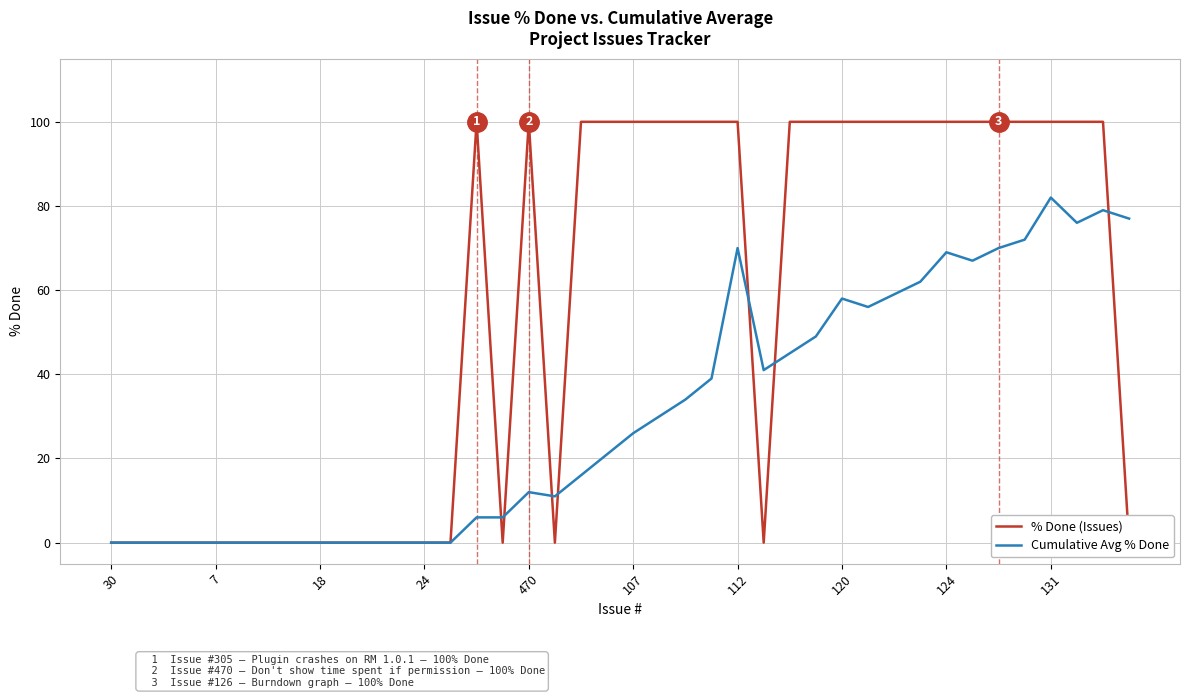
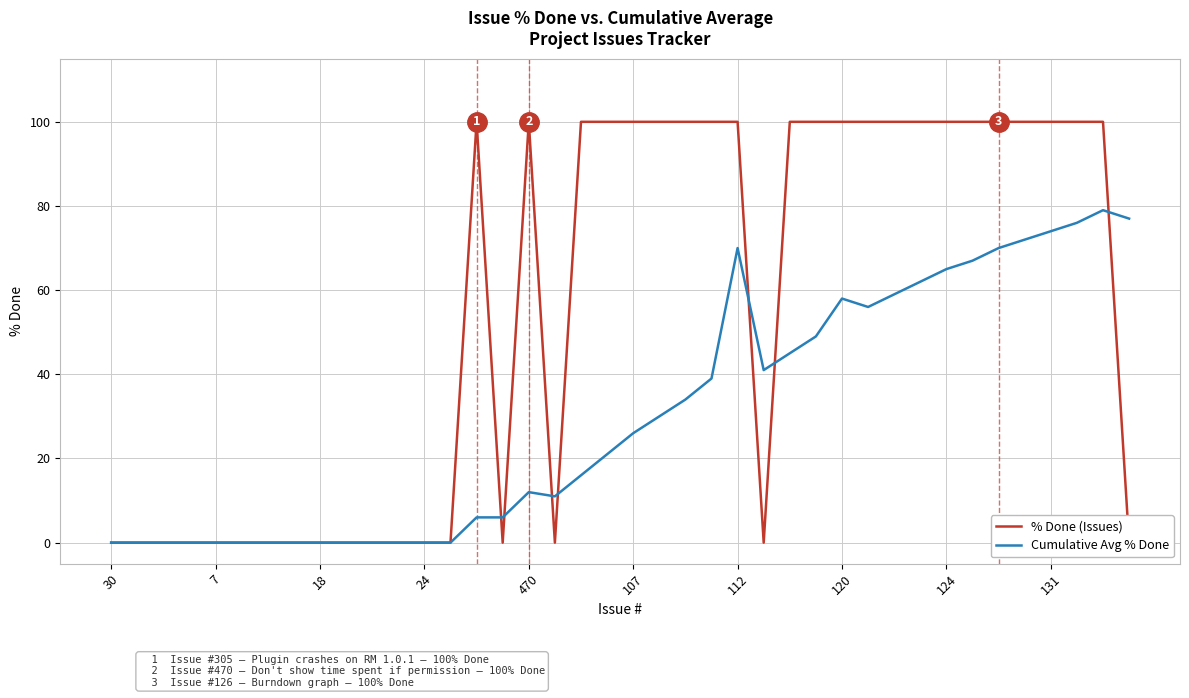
  {
    "Cumulative Avg % Done": {
      "470": 12,
      "107": 26,
      "112": 70,
      "120": 58,
-     "124": 69,
-     "131": 82
+     "124": 65,
+     "131": 74
    }
  }
